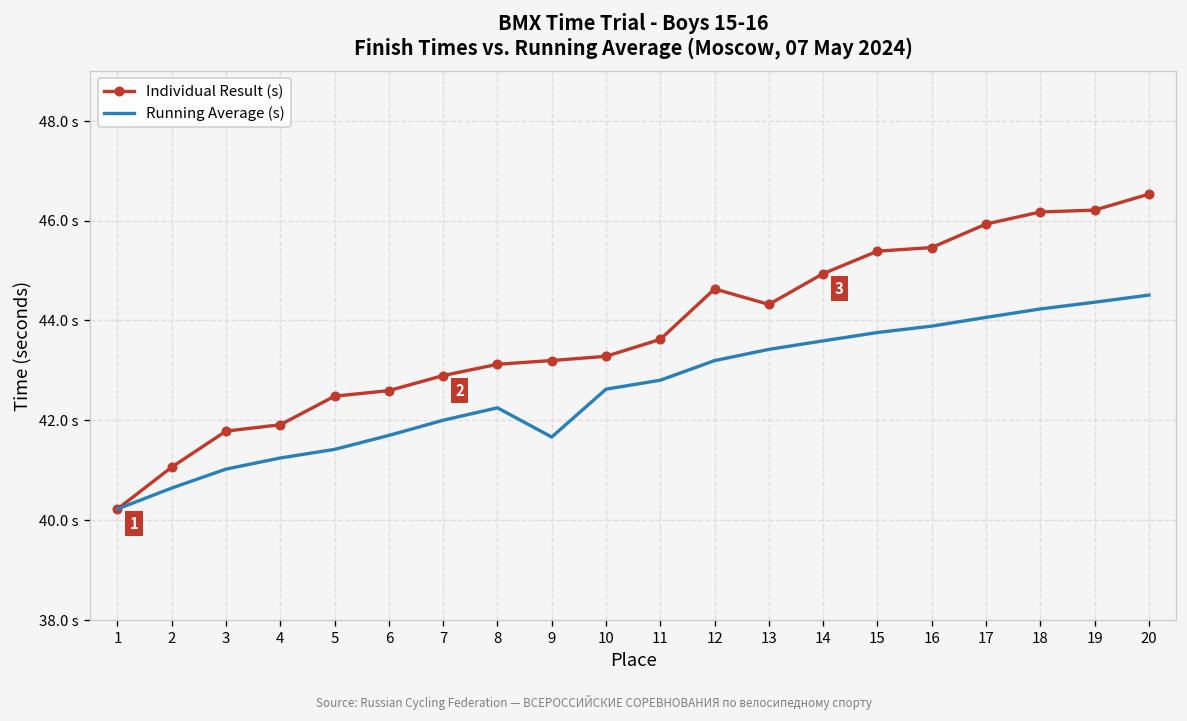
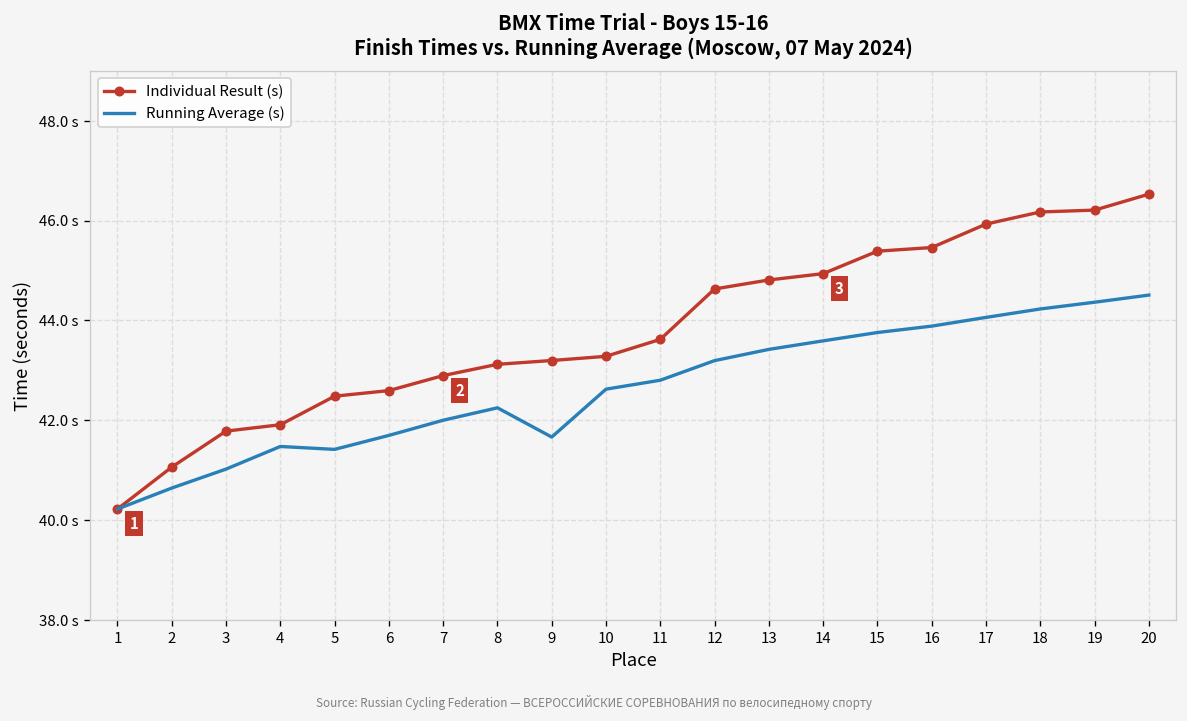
  {
    "Individual Result (s)": {
      "2": "41.1 s",
      "3": "41.8 s",
      "4": "41.9 s",
      "5": "42.5 s",
      "6": "42.6 s",
      "8": "43.1 s",
      "9": "43.2 s",
      "10": "43.3 s",
      "11": "43.6 s",
      "12": "44.6 s",
-     "13": "44.3 s",
+     "13": "44.8 s",
      "15": "45.4 s",
      "16": "45.5 s",
      "17": "45.9 s",
      "18": "46.2 s",
      "19": "46.2 s",
      "20": "46.5 s"
    },
    "Running Average (s)": {
      "2": "40.6 s",
      "3": "41.0 s",
-     "4": "41.2 s",
+     "4": "41.5 s",
      "5": "41.4 s",
      "6": "41.7 s",
      "7": "42.0 s",
      "8": "42.2 s",
      "9": "41.7 s",
      "10": "42.6 s",
      "11": "42.8 s",
      "12": "43.2 s",
      "13": "43.4 s",
      "14": "43.6 s",
      "15": "43.8 s",
      "16": "43.9 s",
      "17": "44.1 s",
      "18": "44.2 s",
      "19": "44.4 s",
      "20": "44.5 s"
    }
  }
